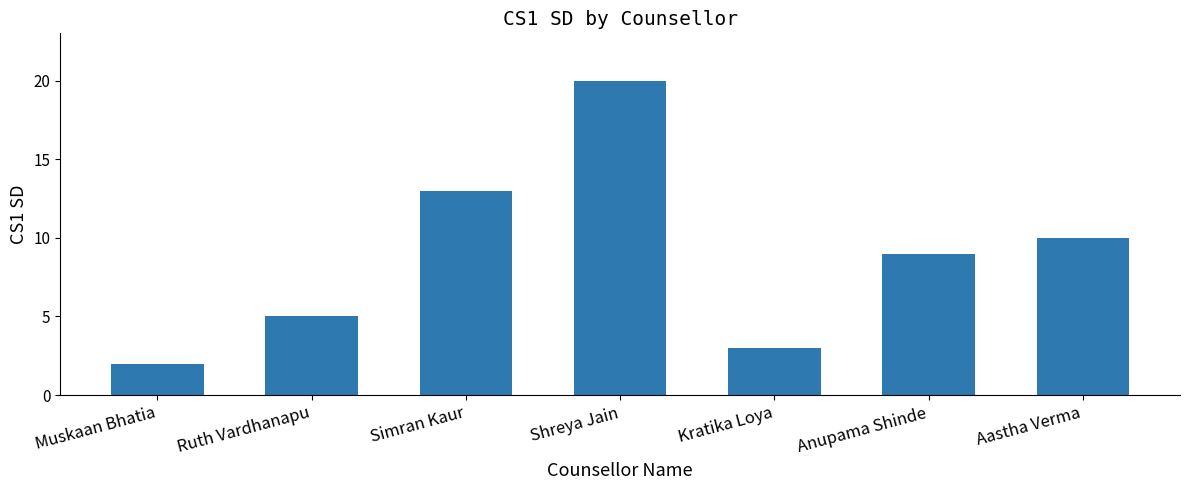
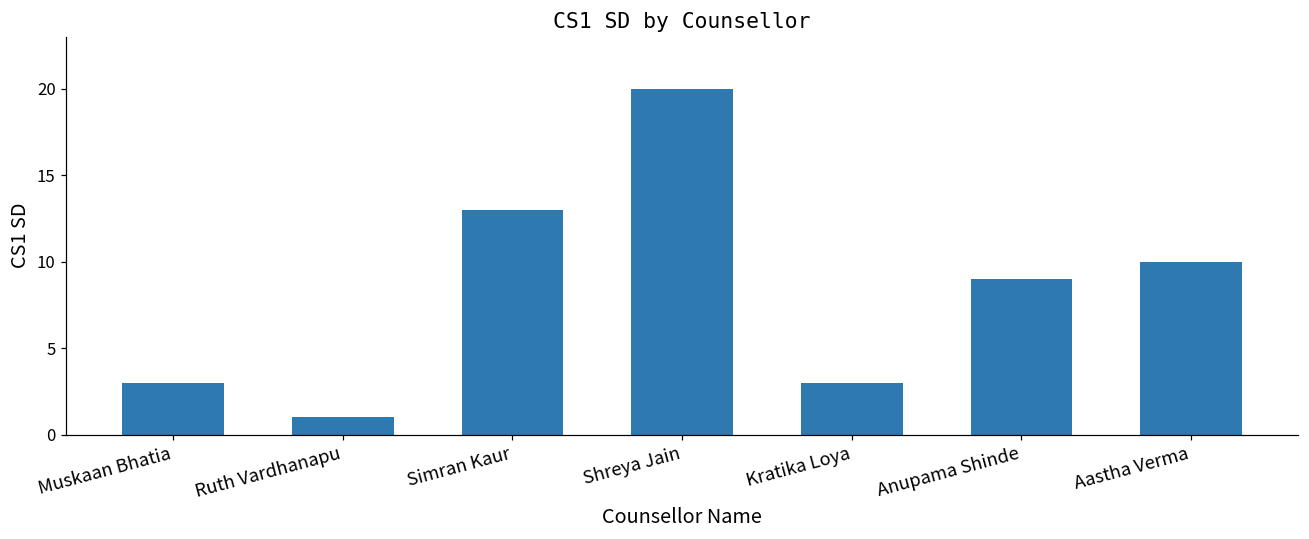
  {
-   "Muskaan Bhatia": 2,
-   "Ruth Vardhanapu": 5,
+   "Muskaan Bhatia": 3,
+   "Ruth Vardhanapu": 1,
    "Simran Kaur": 13,
    "Shreya Jain": 20,
    "Kratika Loya": 3,
    "Anupama Shinde": 9,
    "Aastha Verma": 10
  }
